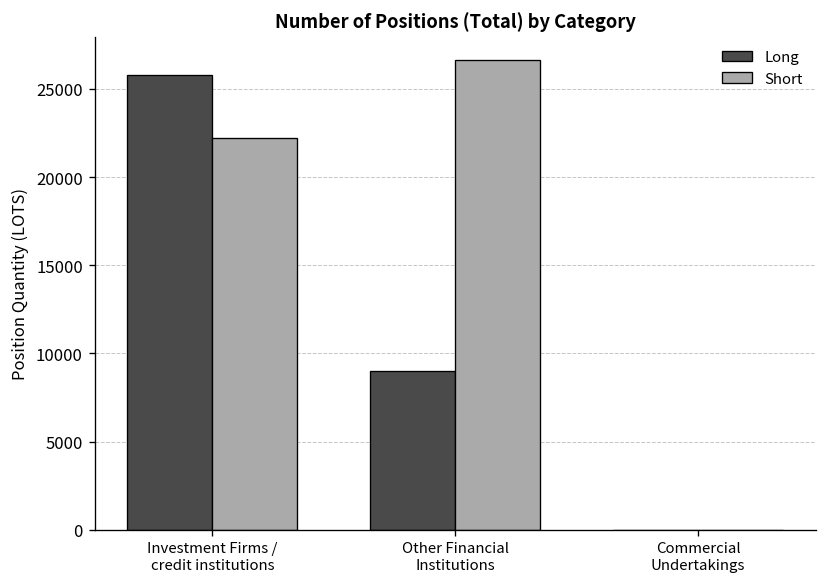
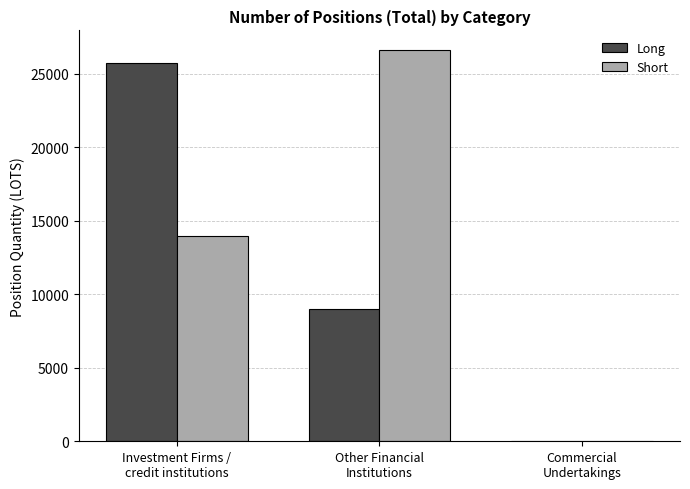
  {
    "Long": {
      "Investment Firms / credit institutions": 25800,
      "Other Financial Institutions": 9000,
      "Commercial Undertakings": 0
    },
    "Short": {
-     "Investment Firms / credit institutions": 22200,
+     "Investment Firms / credit institutions": 13900,
      "Other Financial Institutions": 26600,
      "Commercial Undertakings": 0
    }
  }
